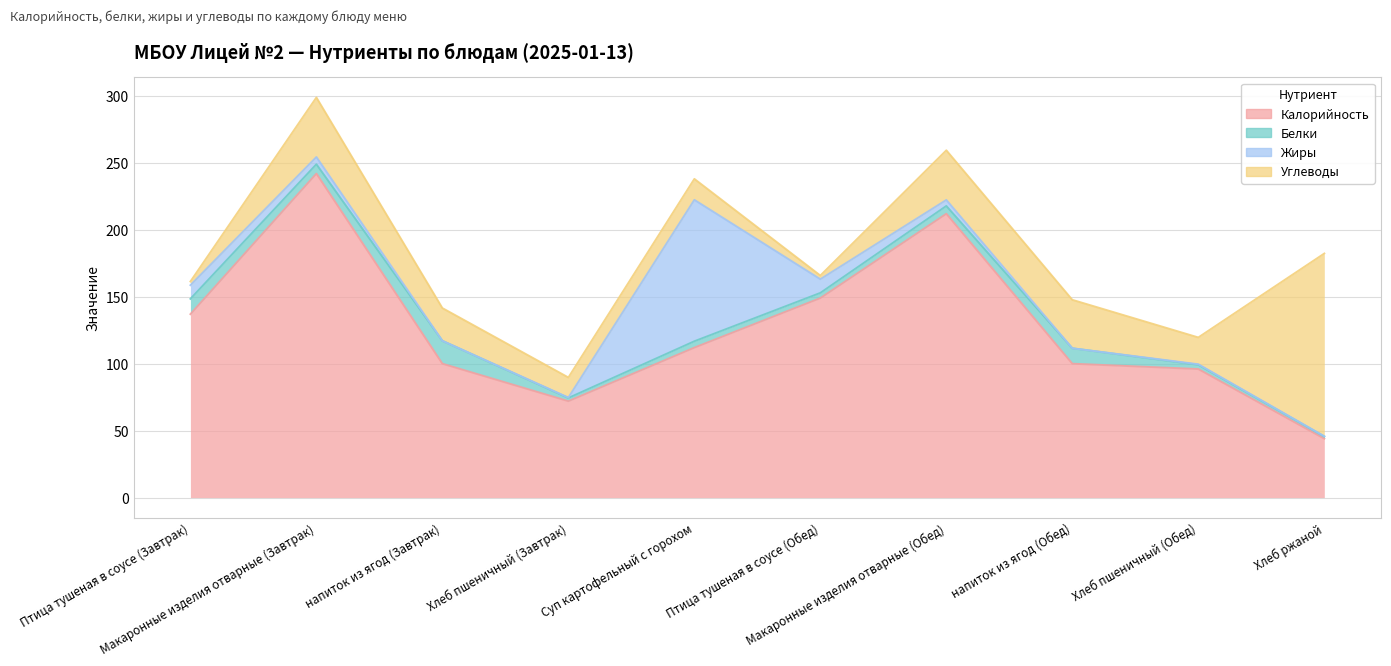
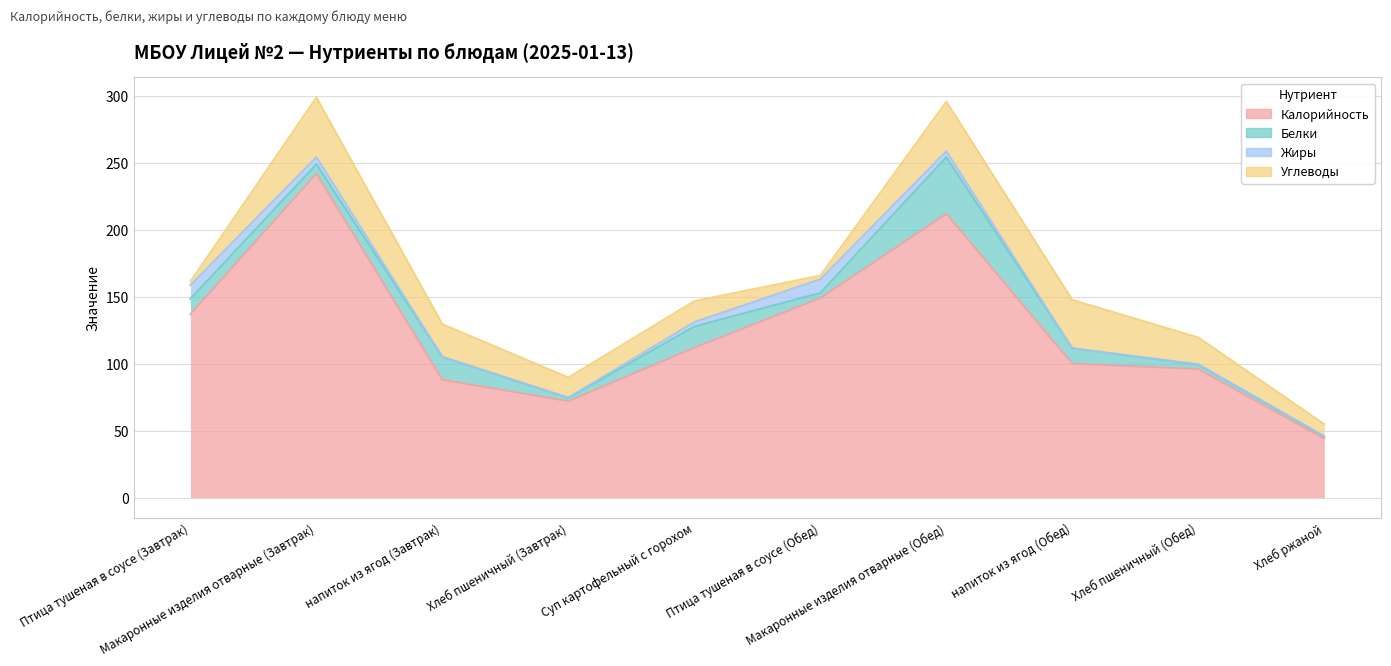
  {
    "Калорийность": {
      "Птица тушеная в соусе (Завтрак)": 137,
      "Макаронные изделия отварные (Завтрак)": 242,
-     "напиток из ягод (Завтрак)": 100,
+     "напиток из ягод (Завтрак)": 88,
      "Хлеб пшеничный (Завтрак)": 72,
      "Суп картофельный с горохом": 112,
      "Птица тушеная в соусе (Обед)": 149,
      "Макаронные изделия отварные (Обед)": 212,
      "напиток из ягод (Обед)": 100,
      "Хлеб пшеничный (Обед)": 96
    },
    "Белки": {
      "Птица тушеная в соусе (Завтрак)": 11,
      "Макаронные изделия отварные (Завтрак)": 7,
-     "Суп картофельный с горохом": 5,
+     "Суп картофельный с горохом": 16,
      "Птица тушеная в соусе (Обед)": 4,
-     "Макаронные изделия отварные (Обед)": 6
+     "Макаронные изделия отварные (Обед)": 42
    },
    "Жиры": {
      "Птица тушеная в соусе (Завтрак)": 10,
      "Макаронные изделия отварные (Завтрак)": 5,
-     "Суп картофельный с горохом": 106,
+     "Суп картофельный с горохом": 3,
      "Птица тушеная в соусе (Обед)": 10,
      "Макаронные изделия отварные (Обед)": 4
    },
    "Углеводы": {
      "Птица тушеная в соусе (Завтрак)": 3,
      "Макаронные изделия отварные (Завтрак)": 45,
      "напиток из ягод (Завтрак)": 24,
      "Хлеб пшеничный (Завтрак)": 15,
      "Суп картофельный с горохом": 16,
      "Птица тушеная в соусе (Обед)": 3,
      "Макаронные изделия отварные (Обед)": 37,
      "напиток из ягод (Обед)": 36,
      "Хлеб пшеничный (Обед)": 20,
-     "Хлеб ржаной": 137
+     "Хлеб ржаной": 9
    }
  }
